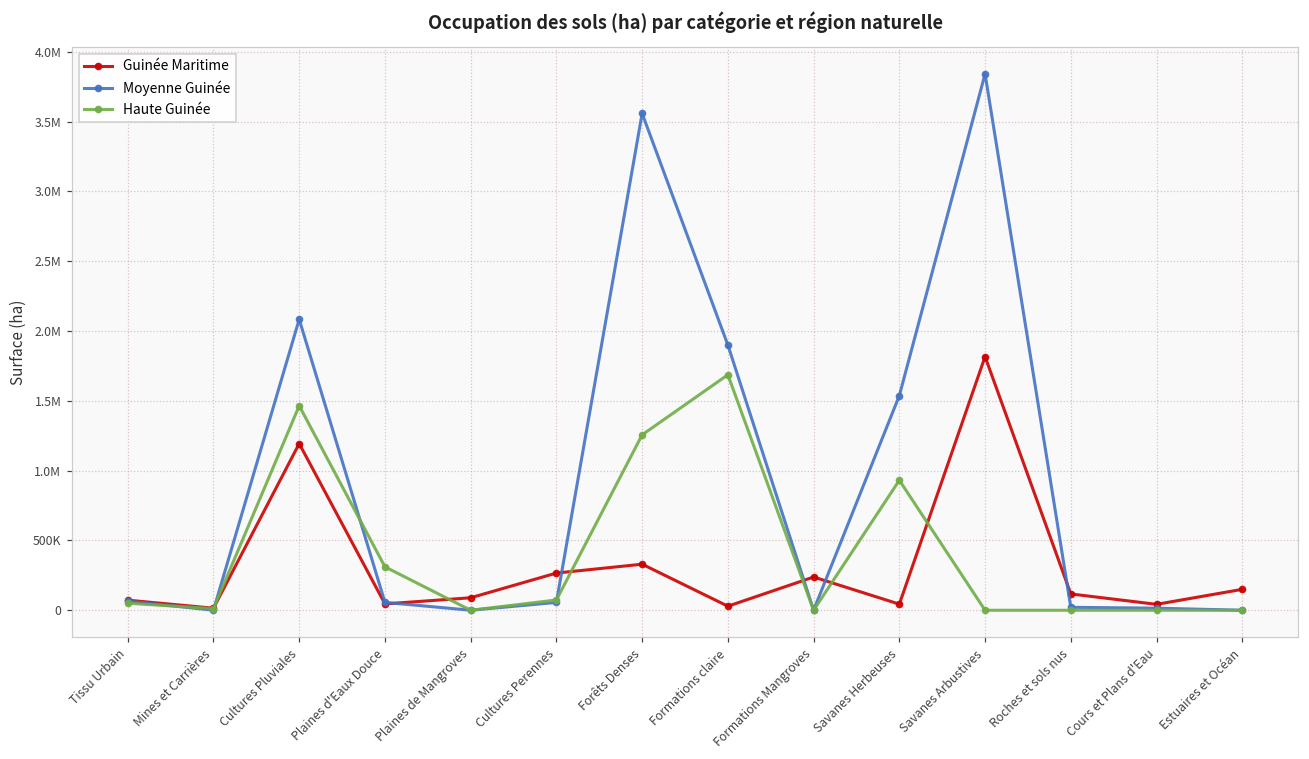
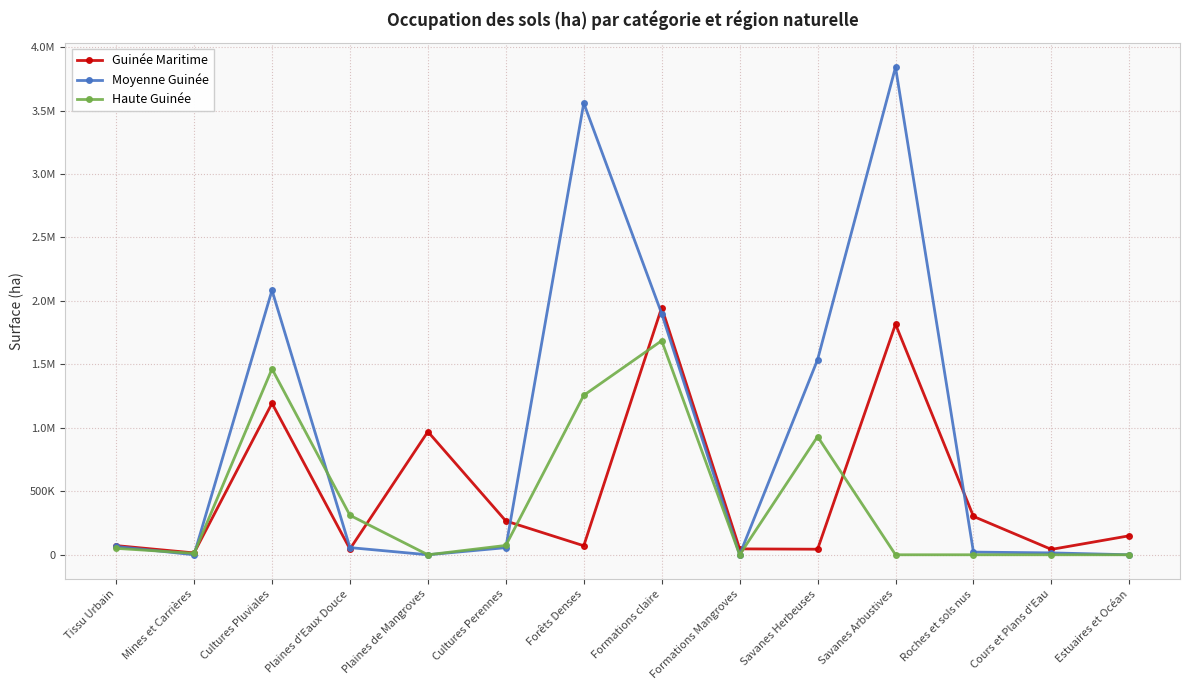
  {
    "Guinée Maritime": {
      "Cultures Pluviales": 1190000,
-     "Plaines de Mangroves": 90000,
+     "Plaines de Mangroves": 970000,
      "Cultures Perennes": 270000,
-     "Forêts Denses": 330000,
-     "Formations claire": 30000,
-     "Formations Mangroves": 240000,
+     "Forêts Denses": 70000,
+     "Formations claire": 1950000,
+     "Formations Mangroves": 50000,
      "Savanes Herbeuses": 40000,
      "Savanes Arbustives": 1820000,
-     "Roches et sols nus": 120000,
+     "Roches et sols nus": 300000,
      "Cours et Plans d'Eau": 40000,
      "Estuaires et Océan": 150000
    },
    "Moyenne Guinée": {
      "Cultures Pluviales": 2080000,
      "Forêts Denses": 3560000,
      "Formations claire": 1900000,
      "Savanes Herbeuses": 1540000,
      "Savanes Arbustives": 3840000,
      "Roches et sols nus": 20000
    },
    "Haute Guinée": {
      "Cultures Pluviales": 1460000,
      "Plaines d'Eaux Douce": 310000,
      "Forêts Denses": 1260000,
      "Formations claire": 1690000,
      "Savanes Herbeuses": 930000,
      "Savanes Arbustives": 0,
      "Roches et sols nus": 0
    }
  }
